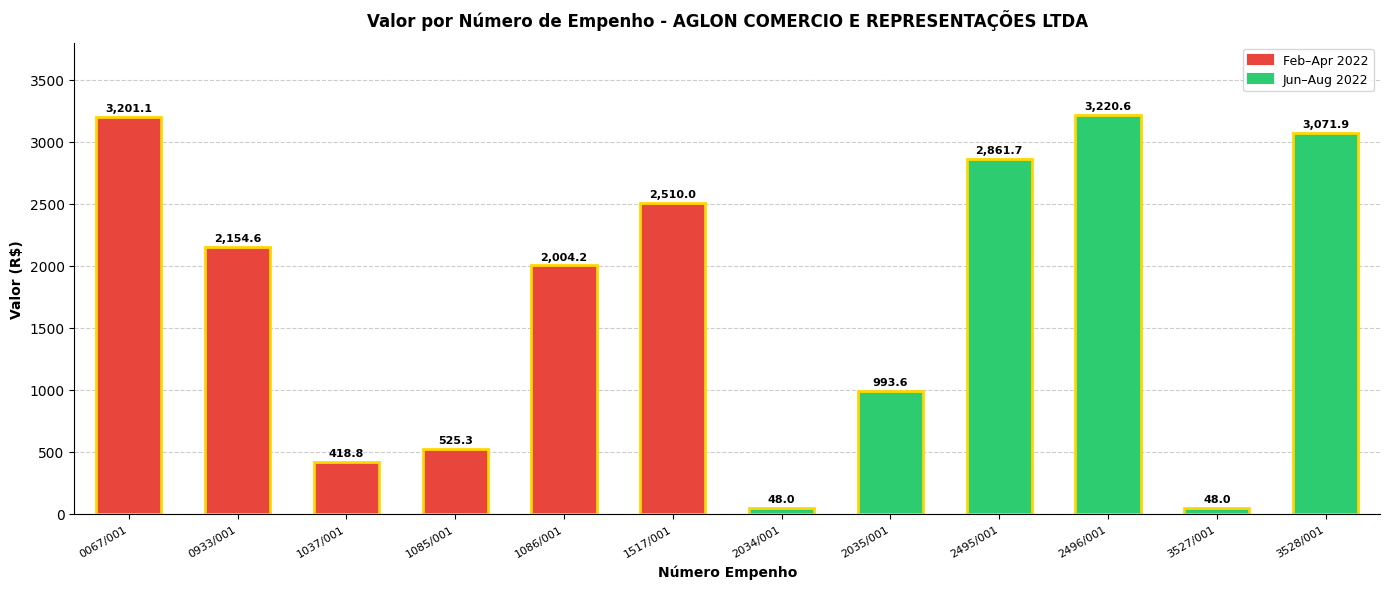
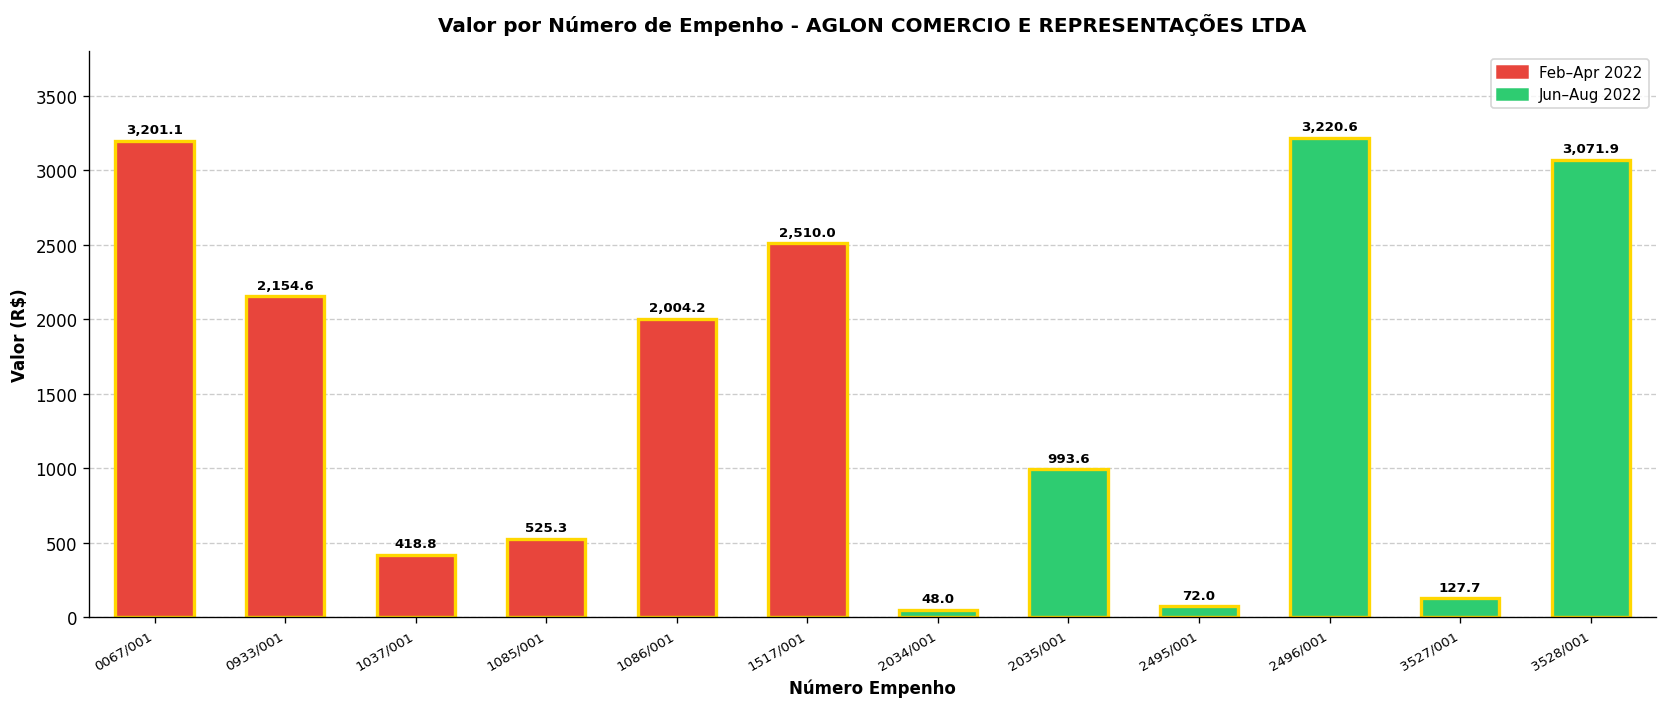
  {
    "0067/001": "3,201.1",
    "0933/001": "2,154.6",
    "1037/001": "418.8",
    "1085/001": "525.3",
    "1086/001": "2,004.2",
    "1517/001": "2,510.0",
    "2034/001": "48.0",
    "2035/001": "993.6",
-   "2495/001": "2,861.7",
+   "2495/001": "72.0",
    "2496/001": "3,220.6",
-   "3527/001": "48.0",
+   "3527/001": "127.7",
    "3528/001": "3,071.9"
  }
